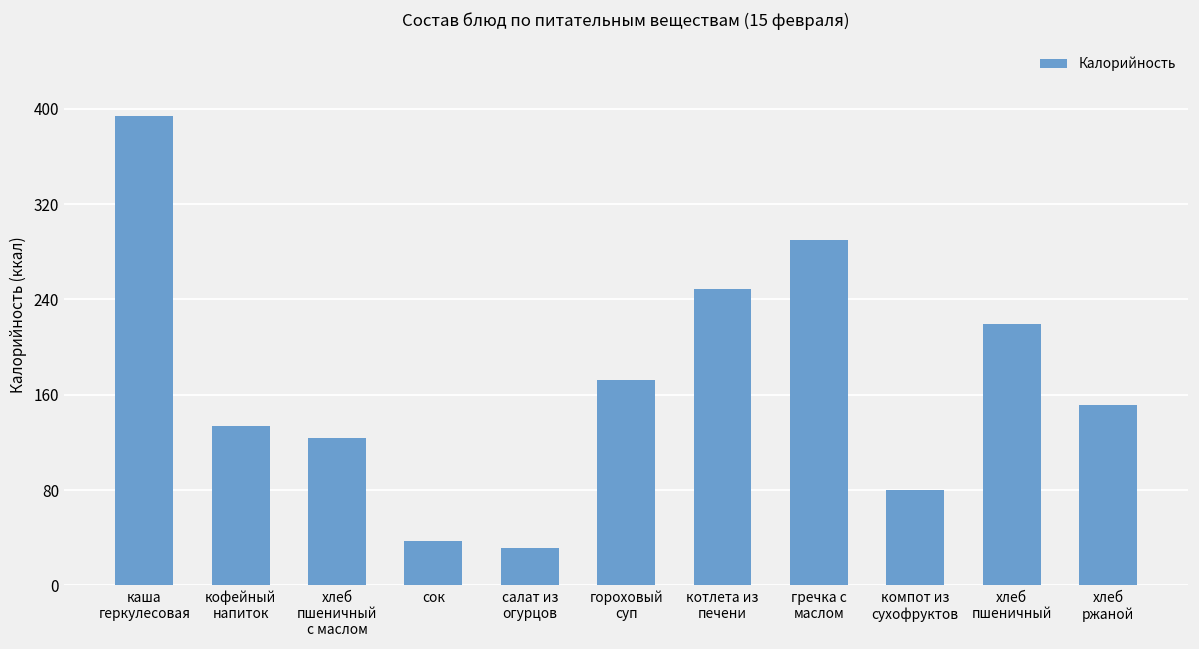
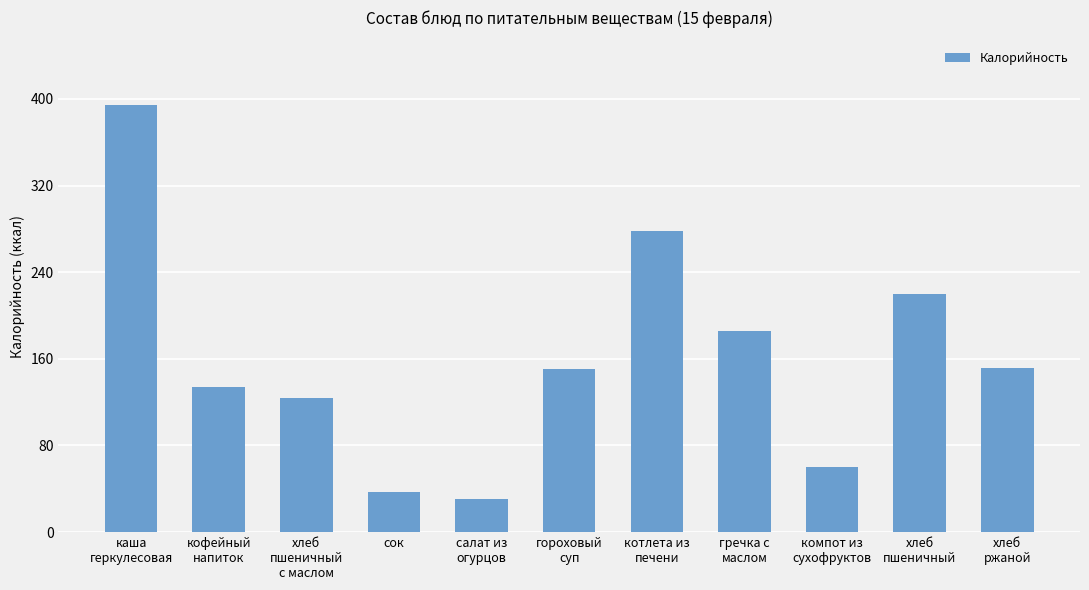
  {
    "каша геркулесовая": 394,
    "кофейный напиток": 134,
    "хлеб пшеничный с маслом": 124,
    "сок": 37,
    "салат из огурцов": 31,
-   "гороховый суп": 172,
-   "котлета из печени": 249,
-   "гречка с маслом": 290,
-   "компот из сухофруктов": 80,
+   "гороховый суп": 151,
+   "котлета из печени": 278,
+   "гречка с маслом": 186,
+   "компот из сухофруктов": 60,
    "хлеб пшеничный": 220,
    "хлеб ржаной": 151
  }
